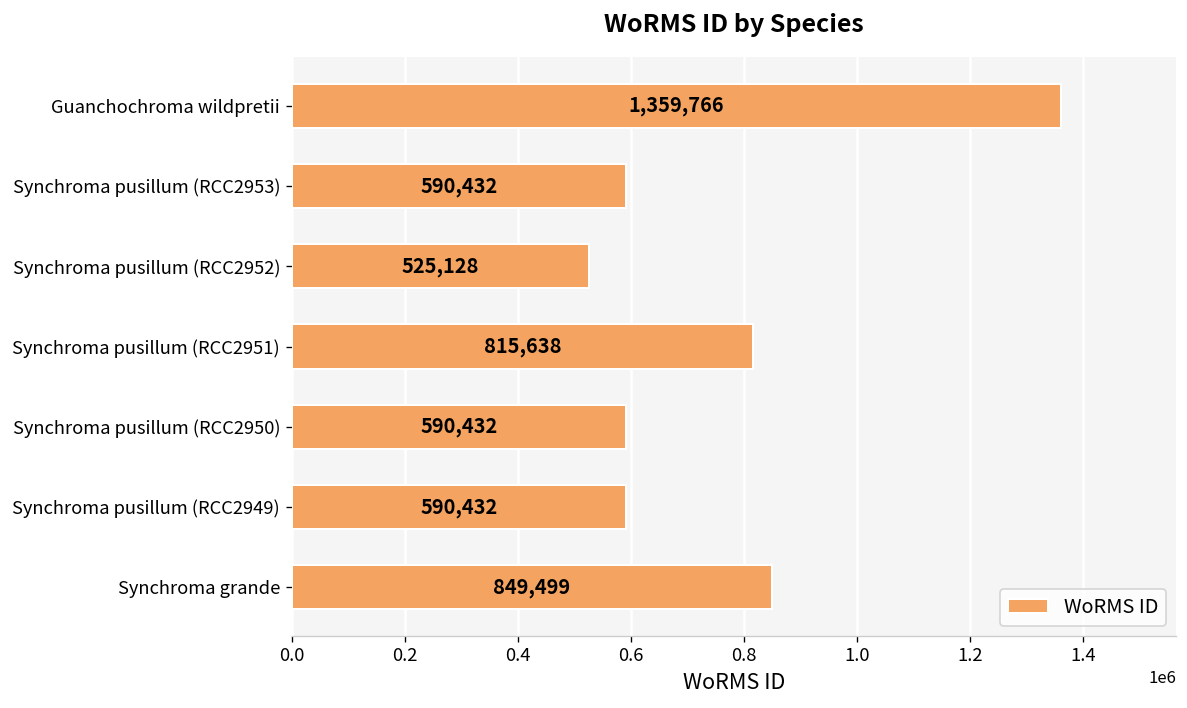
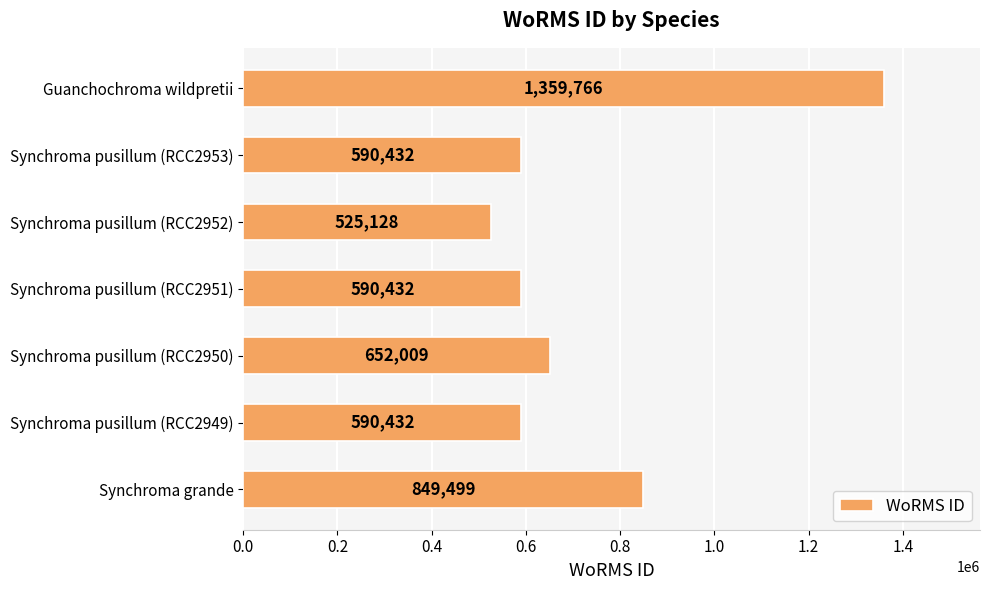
  {
    "Guanchochroma wildpretii": "1,359,766",
    "Synchroma pusillum (RCC2953)": "590,432",
    "Synchroma pusillum (RCC2952)": "525,128",
-   "Synchroma pusillum (RCC2951)": "815,638",
-   "Synchroma pusillum (RCC2950)": "590,432",
+   "Synchroma pusillum (RCC2951)": "590,432",
+   "Synchroma pusillum (RCC2950)": "652,009",
    "Synchroma pusillum (RCC2949)": "590,432",
    "Synchroma grande": "849,499"
  }
